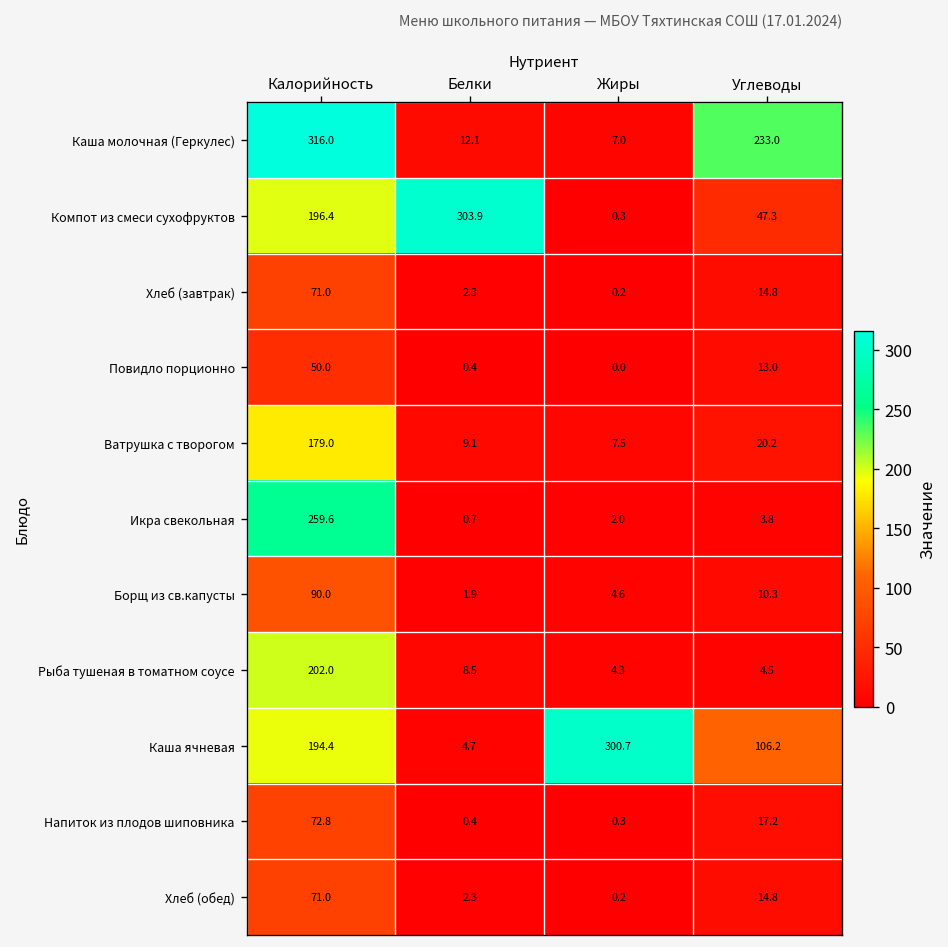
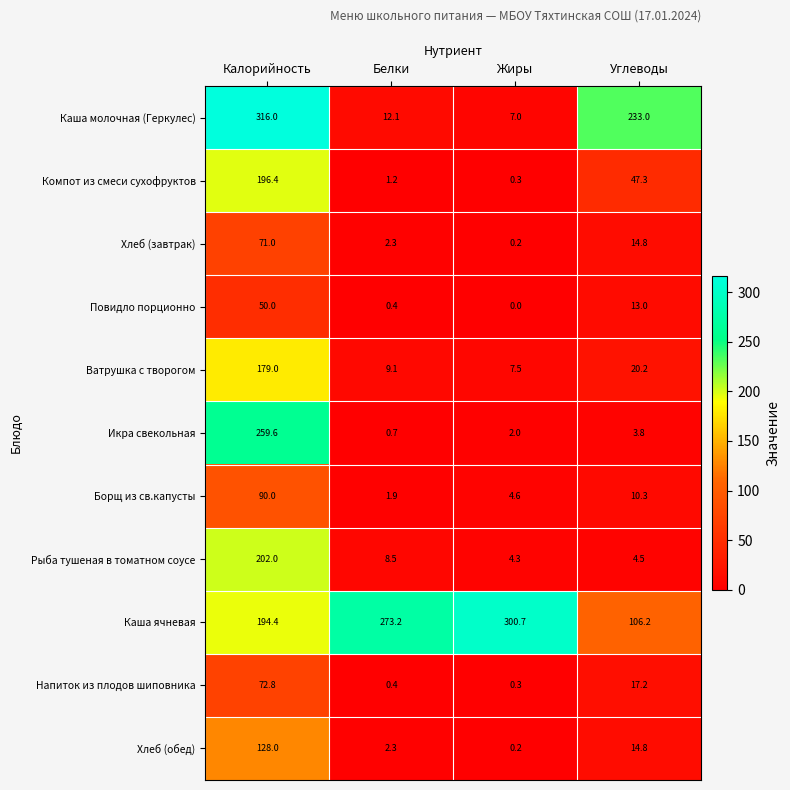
  {
    "Каша молочная (Геркулес)": {
      "Калорийность": 316.0,
      "Белки": 12.1,
      "Жиры": 7.0,
      "Углеводы": 233.0
    },
    "Компот из смеси сухофруктов": {
      "Калорийность": 196.4,
-     "Белки": 303.9,
+     "Белки": 1.2,
      "Жиры": 0.3,
      "Углеводы": 47.3
    },
    "Хлеб (завтрак)": {
      "Калорийность": 71.0,
      "Белки": 2.3,
      "Жиры": 0.2,
      "Углеводы": 14.8
    },
    "Повидло порционно": {
      "Калорийность": 50.0,
      "Белки": 0.4,
      "Жиры": 0.0,
      "Углеводы": 13.0
    },
    "Ватрушка с творогом": {
      "Калорийность": 179.0,
      "Белки": 9.1,
      "Жиры": 7.5,
      "Углеводы": 20.2
    },
    "Икра свекольная": {
      "Калорийность": 259.6,
      "Белки": 0.7,
      "Жиры": 2.0,
      "Углеводы": 3.8
    },
    "Борщ из св.капусты": {
      "Калорийность": 90.0,
      "Белки": 1.9,
      "Жиры": 4.6,
      "Углеводы": 10.3
    },
    "Рыба тушеная в томатном соусе": {
      "Калорийность": 202.0,
      "Белки": 8.5,
      "Жиры": 4.3,
      "Углеводы": 4.5
    },
    "Каша ячневая": {
      "Калорийность": 194.4,
-     "Белки": 4.7,
+     "Белки": 273.2,
      "Жиры": 300.7,
      "Углеводы": 106.2
    },
    "Напиток из плодов шиповника": {
      "Калорийность": 72.8,
      "Белки": 0.4,
      "Жиры": 0.3,
      "Углеводы": 17.2
    },
    "Хлеб (обед)": {
-     "Калорийность": 71.0,
+     "Калорийность": 128.0,
      "Белки": 2.3,
      "Жиры": 0.2,
      "Углеводы": 14.8
    }
  }
